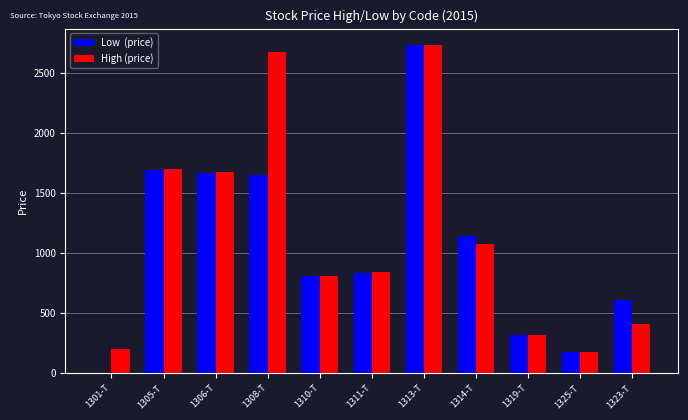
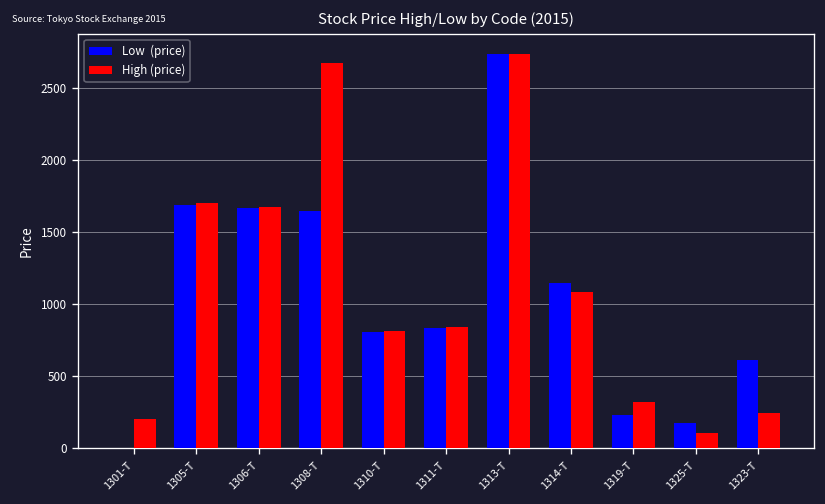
  {
    "Low (price)": {
      "1301-T": 0,
      "1305-T": 1690,
      "1306-T": 1670,
      "1308-T": 1650,
      "1310-T": 810,
      "1311-T": 840,
      "1313-T": 2740,
      "1314-T": 1150,
-     "1319-T": 320,
+     "1319-T": 230,
      "1325-T": 180,
      "1323-T": 610
    },
    "High (price)": {
      "1301-T": 200,
      "1305-T": 1700,
      "1306-T": 1680,
      "1308-T": 2680,
      "1310-T": 820,
      "1311-T": 840,
      "1313-T": 2740,
      "1314-T": 1080,
      "1319-T": 320,
-     "1325-T": 180,
-     "1323-T": 410
+     "1325-T": 110,
+     "1323-T": 240
    }
  }
